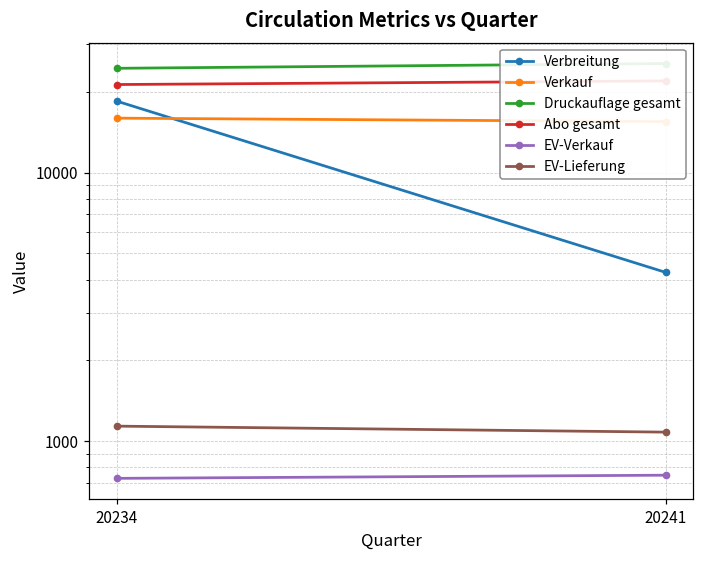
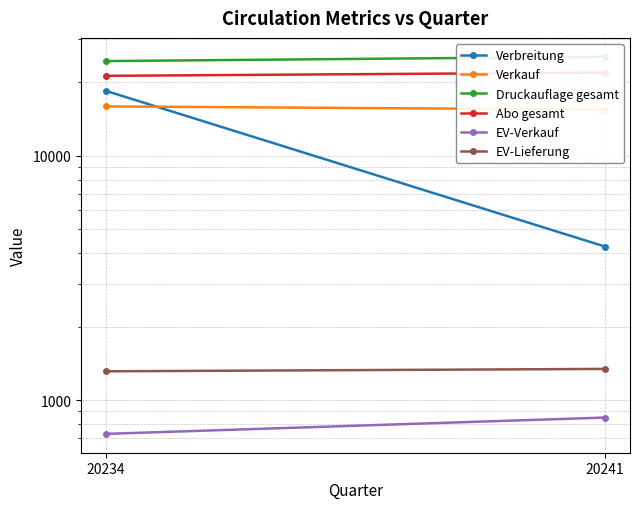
  {
    "Verbreitung": {
      "20234": 18000,
      "20241": 4300
    },
    "Verkauf": {
      "20234": 16000
    },
    "Druckauflage gesamt": {
      "20234": 24000
    },
    "Abo gesamt": {
      "20234": 21000
    },
    "EV-Verkauf": {
      "20234": 730,
-     "20241": 750
+     "20241": 850
    },
    "EV-Lieferung": {
-     "20234": 1100,
-     "20241": 1100
+     "20234": 1300,
+     "20241": 1300
    }
  }
